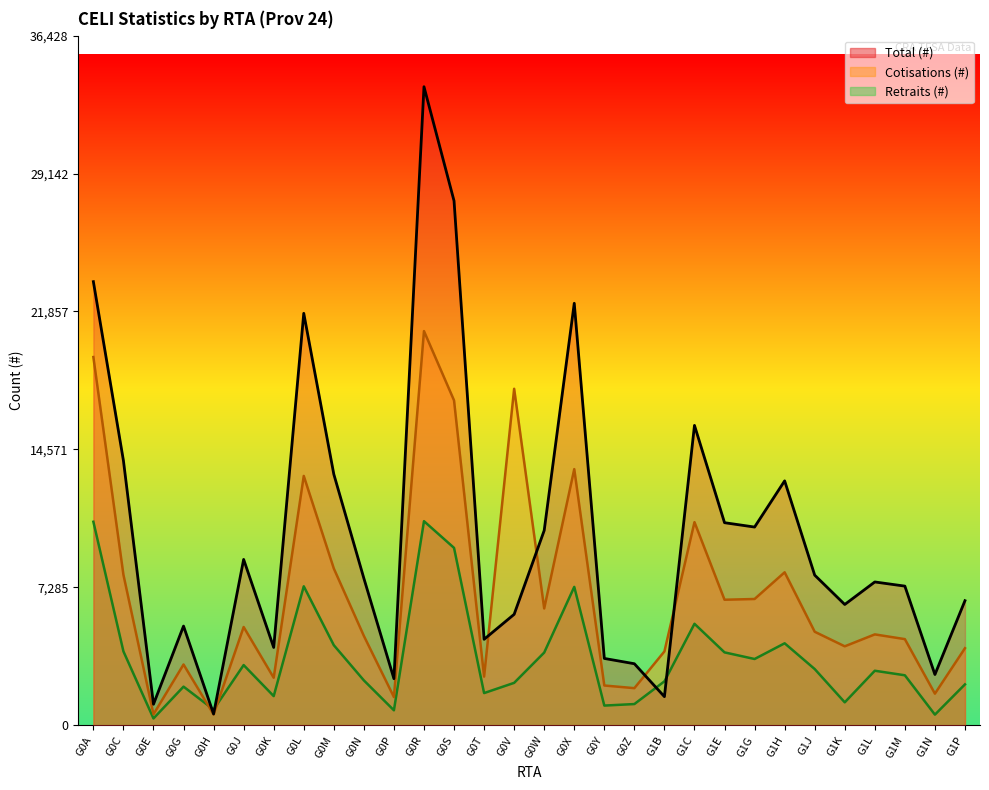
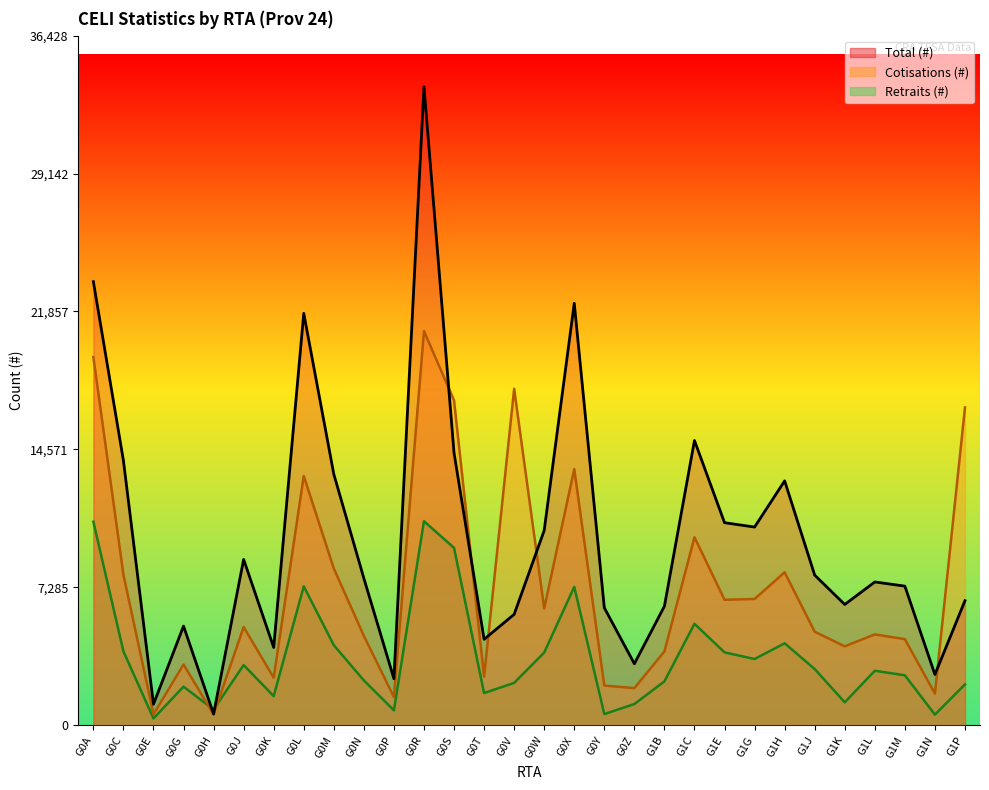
  {
    "Retraits (#)": {
      "G0A": "10,800",
      "G0C": "3,900",
      "G0E": "400",
      "G0G": "2,000",
      "G0H": "800",
      "G0J": "3,200",
      "G0K": "1,500",
      "G0L": "7,300",
      "G0M": "4,200",
      "G0N": "2,400",
      "G0P": "800",
      "G0R": "10,800",
      "G0S": "9,400",
      "G0T": "1,700",
      "G0V": "2,200",
      "G0W": "3,800",
      "G0X": "7,300",
-     "G0Y": "1,000",
+     "G0Y": "600",
      "G0Z": "1,100",
      "G1B": "2,300",
      "G1C": "5,400",
      "G1E": "3,900",
      "G1G": "3,500",
      "G1H": "4,300",
      "G1J": "3,000",
      "G1K": "1,200",
      "G1L": "2,900",
      "G1M": "2,600",
      "G1N": "600",
      "G1P": "2,200"
    },
    "Cotisations (#)": {
      "G0A": "19,500",
      "G0C": "8,000",
      "G0E": "600",
      "G0G": "3,200",
      "G0J": "5,200",
      "G0K": "2,500",
      "G0L": "13,200",
      "G0M": "8,300",
      "G0N": "4,700",
      "G0P": "1,500",
      "G0R": "20,800",
      "G0S": "17,200",
      "G0T": "2,600",
      "G0V": "17,800",
      "G0W": "6,200",
      "G0X": "13,500",
      "G0Y": "2,100",
      "G0Z": "2,000",
      "G1B": "3,900",
-     "G1C": "10,700",
+     "G1C": "9,900",
      "G1E": "6,600",
      "G1G": "6,700",
      "G1H": "8,100",
      "G1J": "4,900",
      "G1K": "4,200",
      "G1L": "4,800",
      "G1M": "4,600",
      "G1N": "1,700",
-     "G1P": "4,100"
+     "G1P": "16,800"
    },
    "Total (#)": {
      "G0A": "23,400",
      "G0C": "14,000",
      "G0E": "1,100",
      "G0G": "5,200",
      "G0J": "8,800",
      "G0K": "4,100",
      "G0L": "21,800",
      "G0M": "13,300",
      "G0N": "7,800",
      "G0P": "2,500",
      "G0R": "33,700",
-     "G0S": "27,700",
+     "G0S": "14,400",
      "G0T": "4,500",
      "G0V": "5,900",
      "G0W": "10,300",
      "G0X": "22,300",
-     "G0Y": "3,500",
+     "G0Y": "6,200",
      "G0Z": "3,300",
-     "G1B": "1,500",
-     "G1C": "15,800",
+     "G1B": "6,300",
+     "G1C": "15,000",
      "G1E": "10,700",
      "G1G": "10,500",
      "G1H": "12,900",
      "G1J": "7,900",
      "G1K": "6,400",
      "G1L": "7,600",
      "G1M": "7,400",
      "G1N": "2,700",
      "G1P": "6,600"
    }
  }
